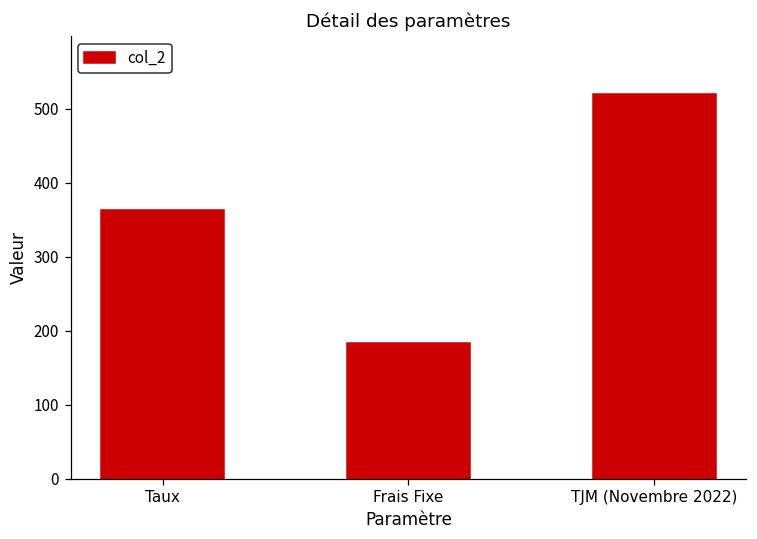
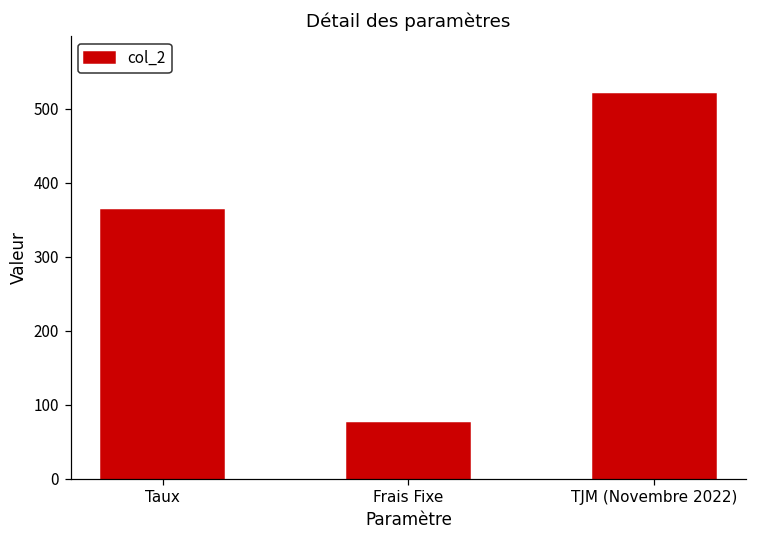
  {
    "Taux": 360,
-   "Frais Fixe": 180,
+   "Frais Fixe": 80,
    "TJM (Novembre 2022)": 520
  }
